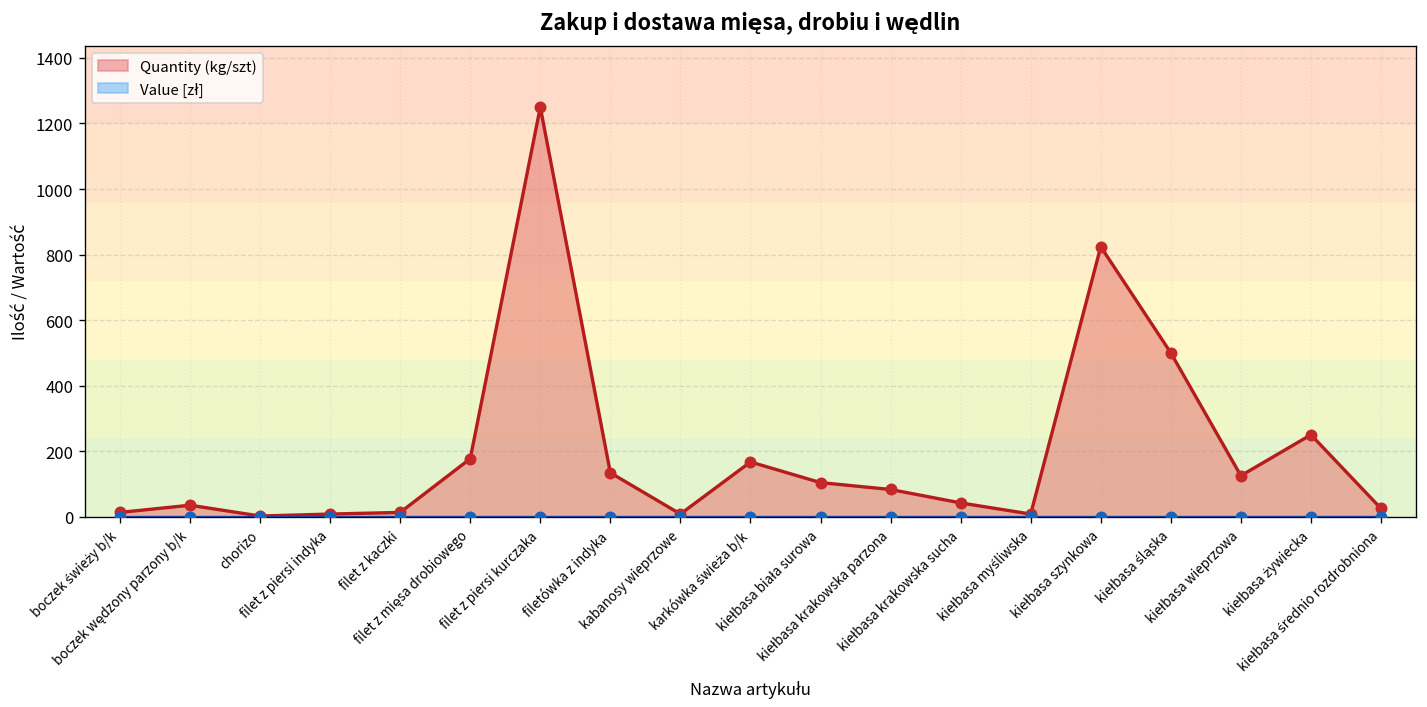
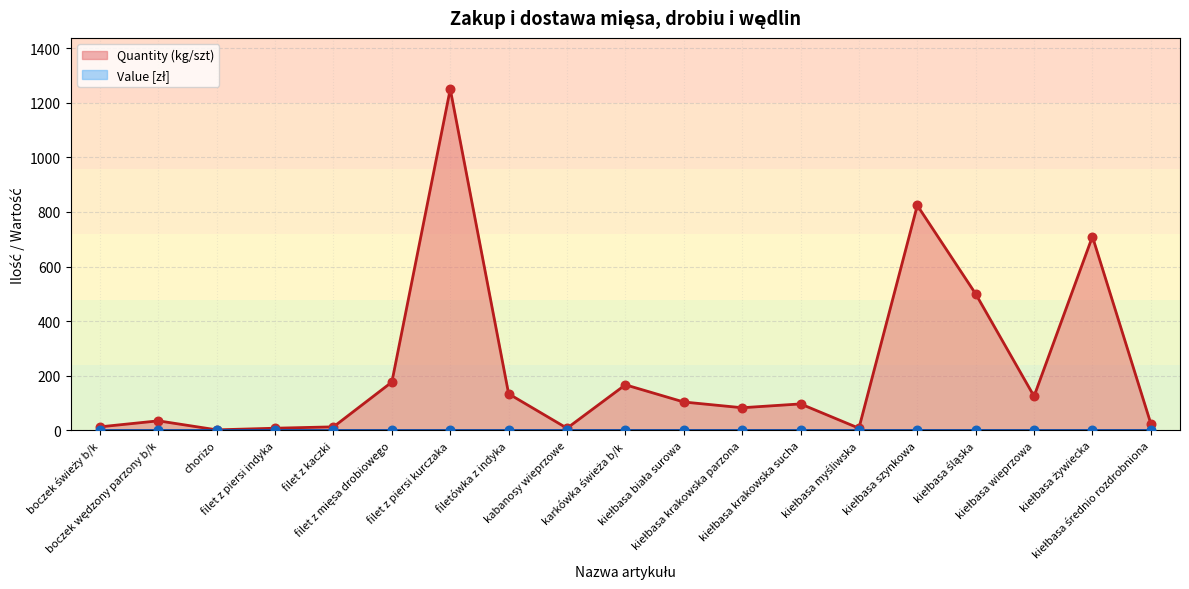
  {
    "Quantity (kg/szt)": {
      "boczek świeży b/k": 10,
      "boczek wędzony parzony b/k": 40,
      "filet z kaczki": 10,
      "filet z mięsa drobiowego": 180,
      "filet z piersi kurczaka": 1250,
      "filetówka z indyka": 130,
      "karkówka świeża b/k": 170,
      "kiełbasa biała surowa": 100,
      "kiełbasa krakowska parzona": 80,
-     "kiełbasa krakowska sucha": 40,
+     "kiełbasa krakowska sucha": 100,
      "kiełbasa szynkowa": 820,
      "kiełbasa śląska": 500,
      "kiełbasa wieprzowa": 130,
-     "kiełbasa żywiecka": 250,
+     "kiełbasa żywiecka": 710,
      "kiełbasa średnio rozdrobniona": 30
    },
    "Value [zł]": {
      "boczek świeży b/k": 0,
      "boczek wędzony parzony b/k": 0,
      "filet z kaczki": 0,
      "filet z mięsa drobiowego": 0,
      "filet z piersi kurczaka": 0,
      "filetówka z indyka": 0,
      "karkówka świeża b/k": 0,
      "kiełbasa biała surowa": 0,
      "kiełbasa krakowska parzona": 0,
      "kiełbasa krakowska sucha": 0,
      "kiełbasa szynkowa": 0,
      "kiełbasa śląska": 0,
      "kiełbasa wieprzowa": 0,
      "kiełbasa żywiecka": 0,
      "kiełbasa średnio rozdrobniona": 0
    }
  }
